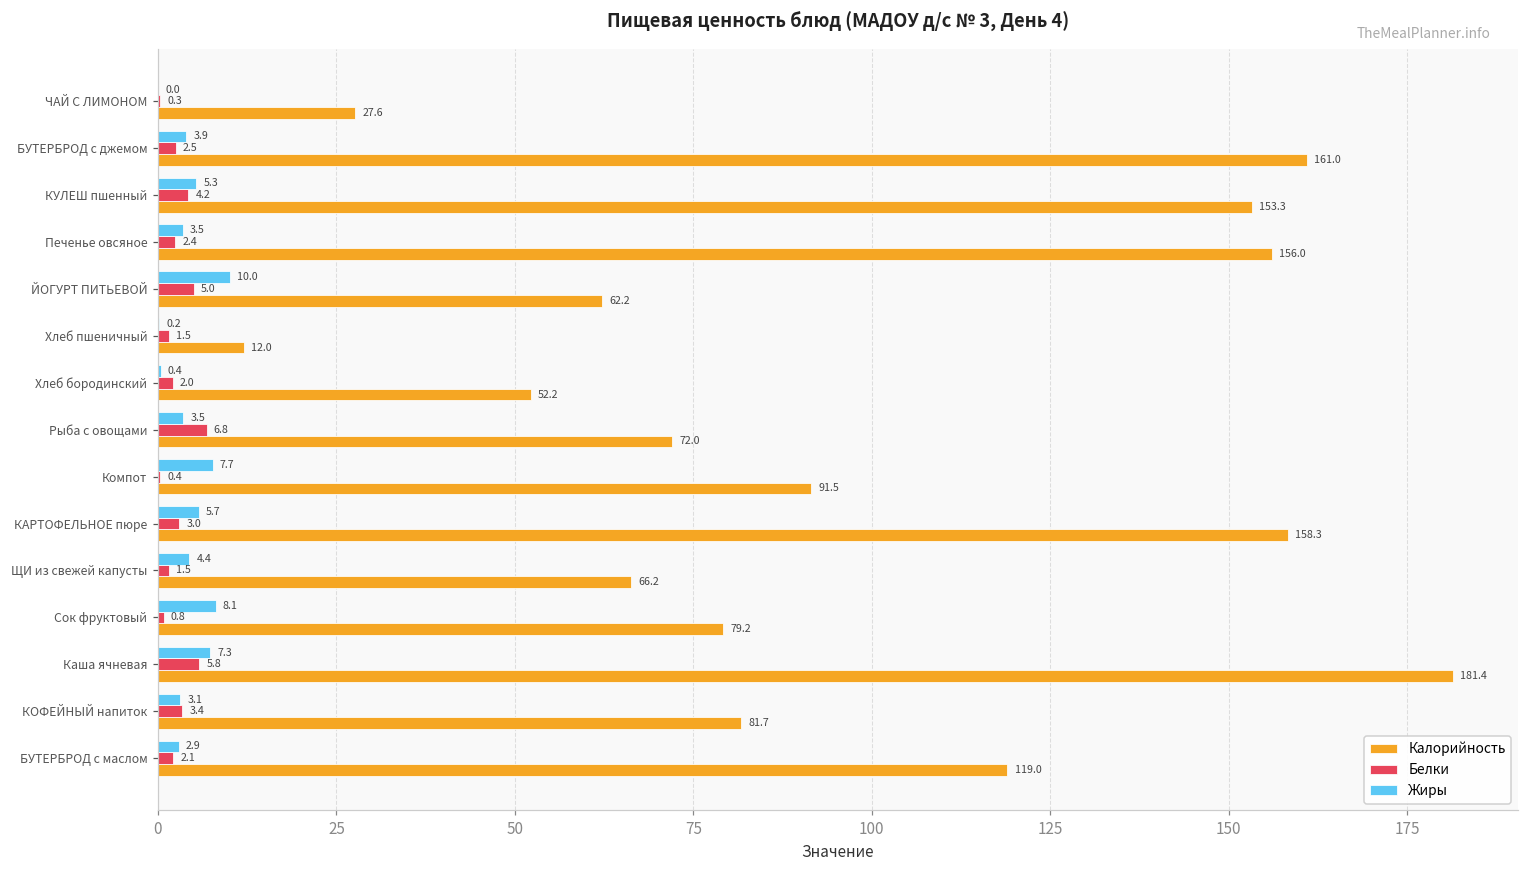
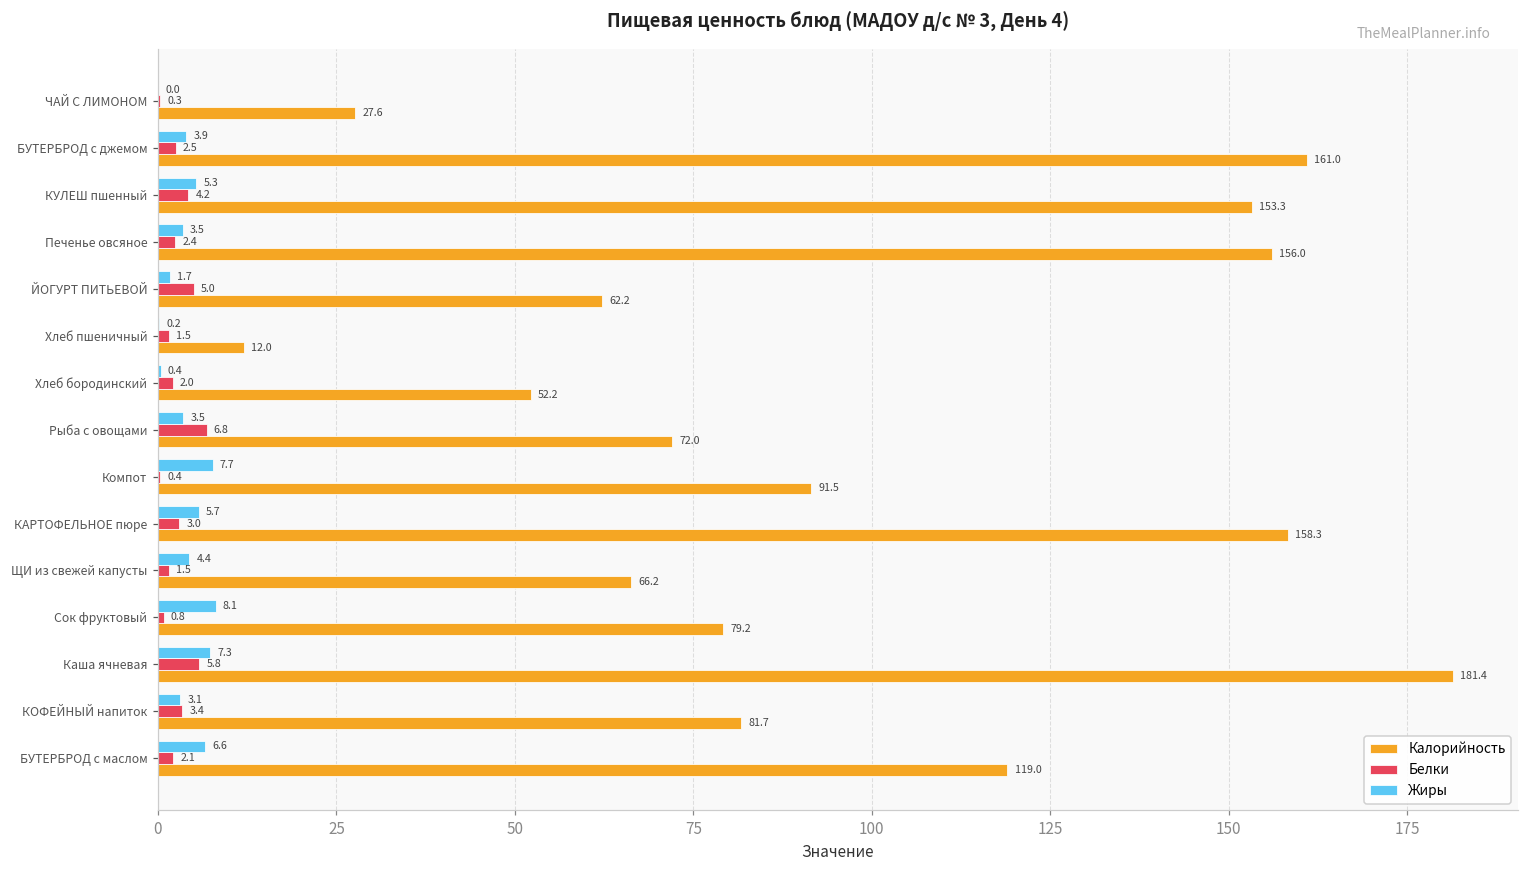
  {
    "Калорийность": {
      "ЧАЙ С ЛИМОНОМ": 27.6,
      "БУТЕРБРОД с джемом": 161.0,
      "КУЛЕШ пшенный": 153.3,
      "Печенье овсяное": 156.0,
      "ЙОГУРТ ПИТЬЕВОЙ": 62.2,
      "Хлеб пшеничный": 12.0,
      "Хлеб бородинский": 52.2,
      "Рыба с овощами": 72.0,
      "Компот": 91.5,
      "КАРТОФЕЛЬНОЕ пюре": 158.3,
      "ЩИ из свежей капусты": 66.2,
      "Сок фруктовый": 79.2,
      "Каша ячневая": 181.4,
      "КОФЕЙНЫЙ напиток": 81.7,
      "БУТЕРБРОД с маслом": 119.0
    },
    "Белки": {
      "ЧАЙ С ЛИМОНОМ": 0.3,
      "БУТЕРБРОД с джемом": 2.5,
      "КУЛЕШ пшенный": 4.2,
      "Печенье овсяное": 2.4,
      "ЙОГУРТ ПИТЬЕВОЙ": 5.0,
      "Хлеб пшеничный": 1.5,
      "Хлеб бородинский": 2.0,
      "Рыба с овощами": 6.8,
      "Компот": 0.4,
      "КАРТОФЕЛЬНОЕ пюре": 3.0,
      "ЩИ из свежей капусты": 1.5,
      "Сок фруктовый": 0.8,
      "Каша ячневая": 5.8,
      "КОФЕЙНЫЙ напиток": 3.4,
      "БУТЕРБРОД с маслом": 2.1
    },
    "Жиры": {
      "ЧАЙ С ЛИМОНОМ": 0.0,
      "БУТЕРБРОД с джемом": 3.9,
      "КУЛЕШ пшенный": 5.3,
      "Печенье овсяное": 3.5,
-     "ЙОГУРТ ПИТЬЕВОЙ": 10.0,
+     "ЙОГУРТ ПИТЬЕВОЙ": 1.7,
      "Хлеб пшеничный": 0.2,
      "Хлеб бородинский": 0.4,
      "Рыба с овощами": 3.5,
      "Компот": 7.7,
      "КАРТОФЕЛЬНОЕ пюре": 5.7,
      "ЩИ из свежей капусты": 4.4,
      "Сок фруктовый": 8.1,
      "Каша ячневая": 7.3,
      "КОФЕЙНЫЙ напиток": 3.1,
-     "БУТЕРБРОД с маслом": 2.9
+     "БУТЕРБРОД с маслом": 6.6
    }
  }
